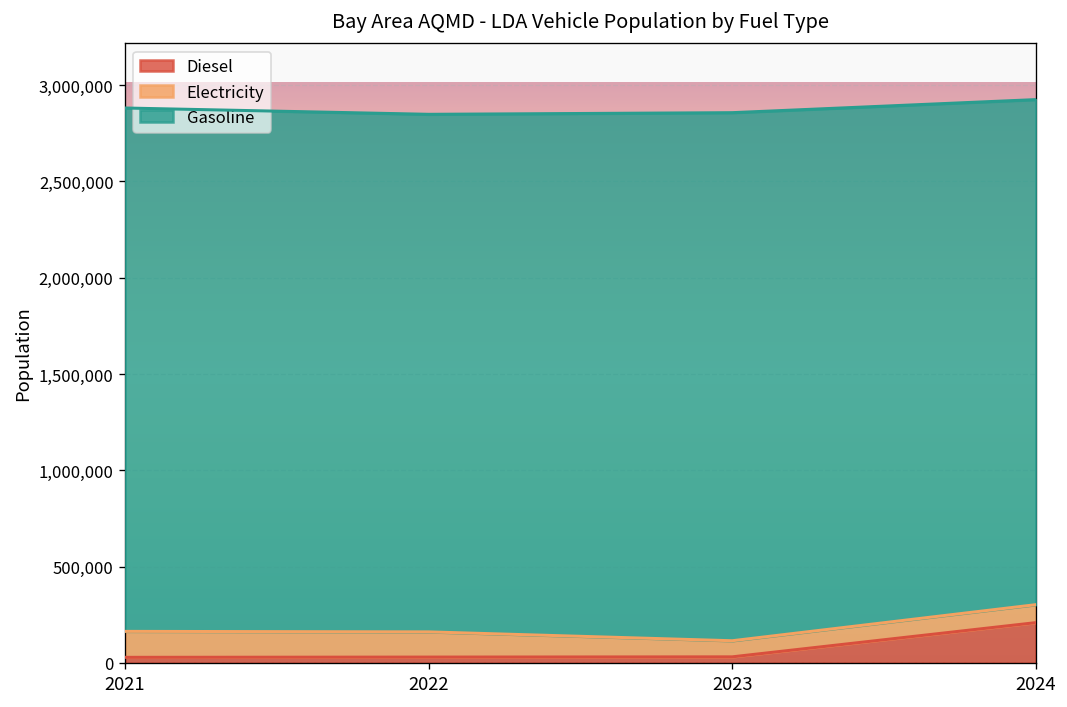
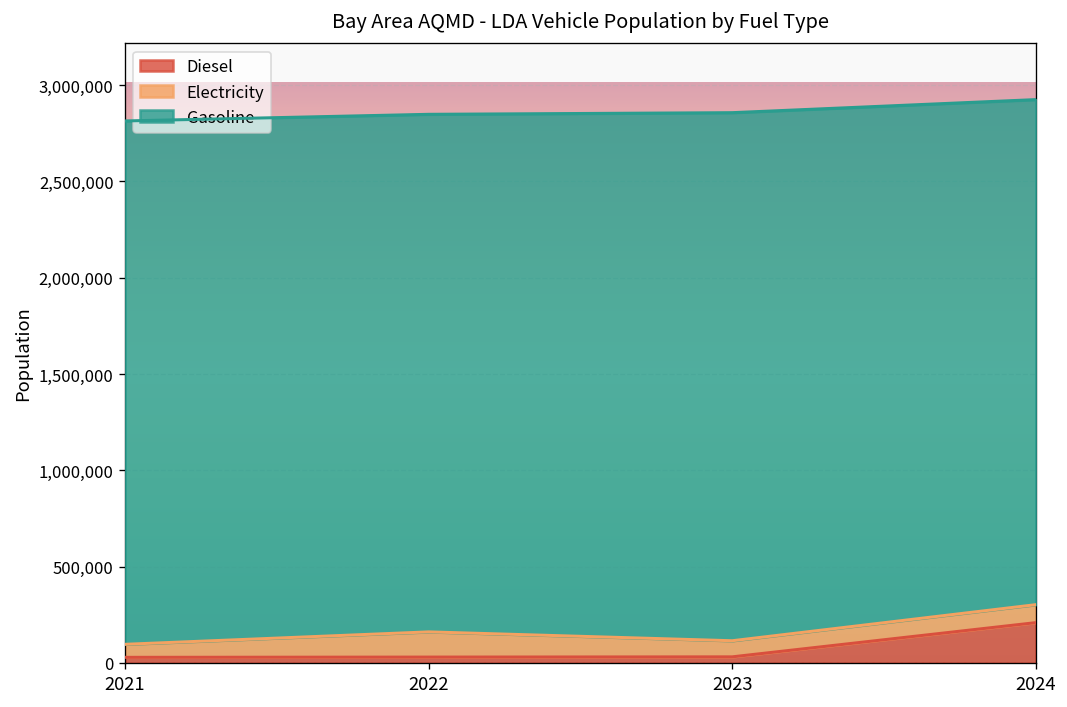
  {
    "Diesel": {
      "2021": "30,000",
      "2022": "30,000",
      "2023": "30,000",
      "2024": "210,000"
    },
    "Electricity": {
-     "2021": "130,000",
+     "2021": "70,000",
      "2022": "130,000",
      "2023": "80,000",
      "2024": "90,000"
    },
    "Gasoline": {
      "2021": "2,720,000",
      "2022": "2,690,000",
      "2023": "2,740,000",
      "2024": "2,620,000"
    }
  }
